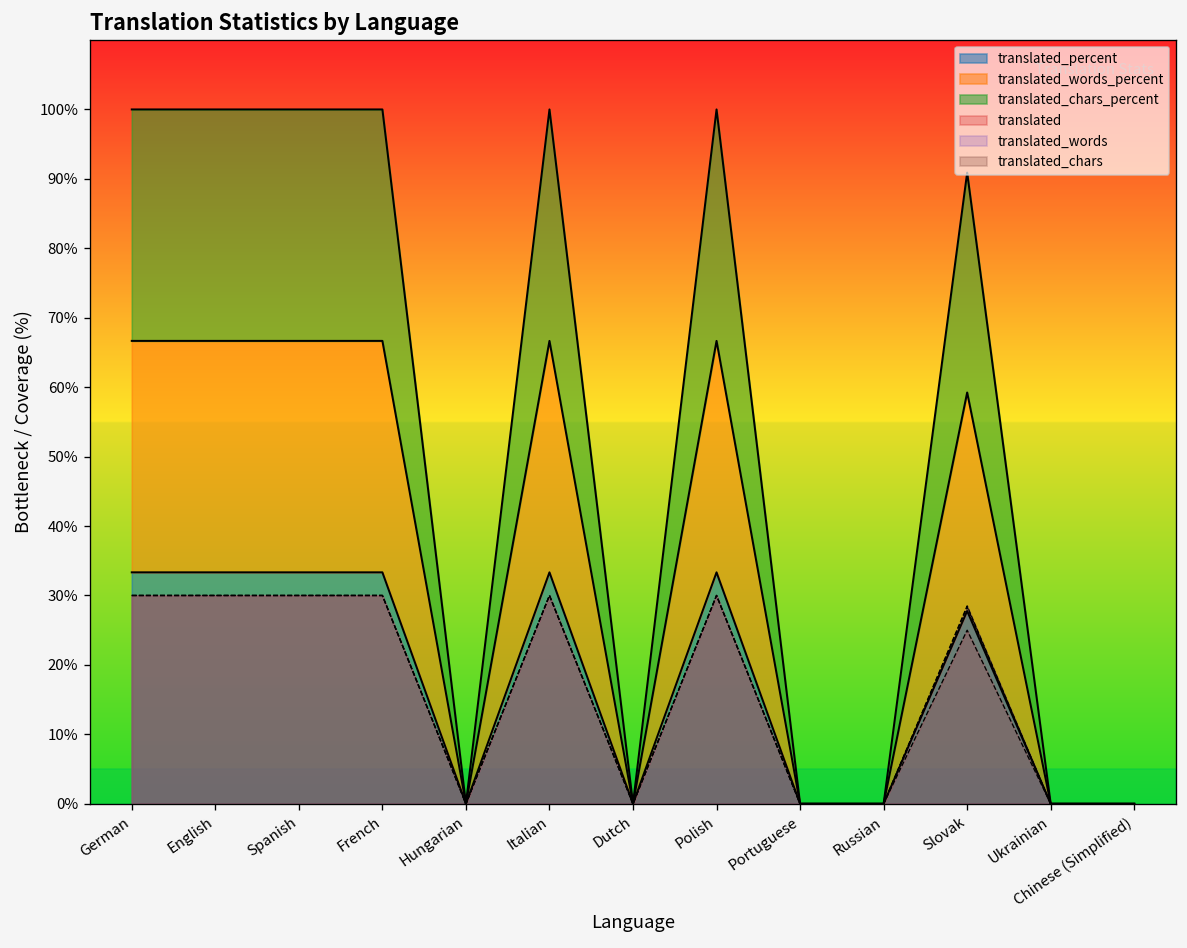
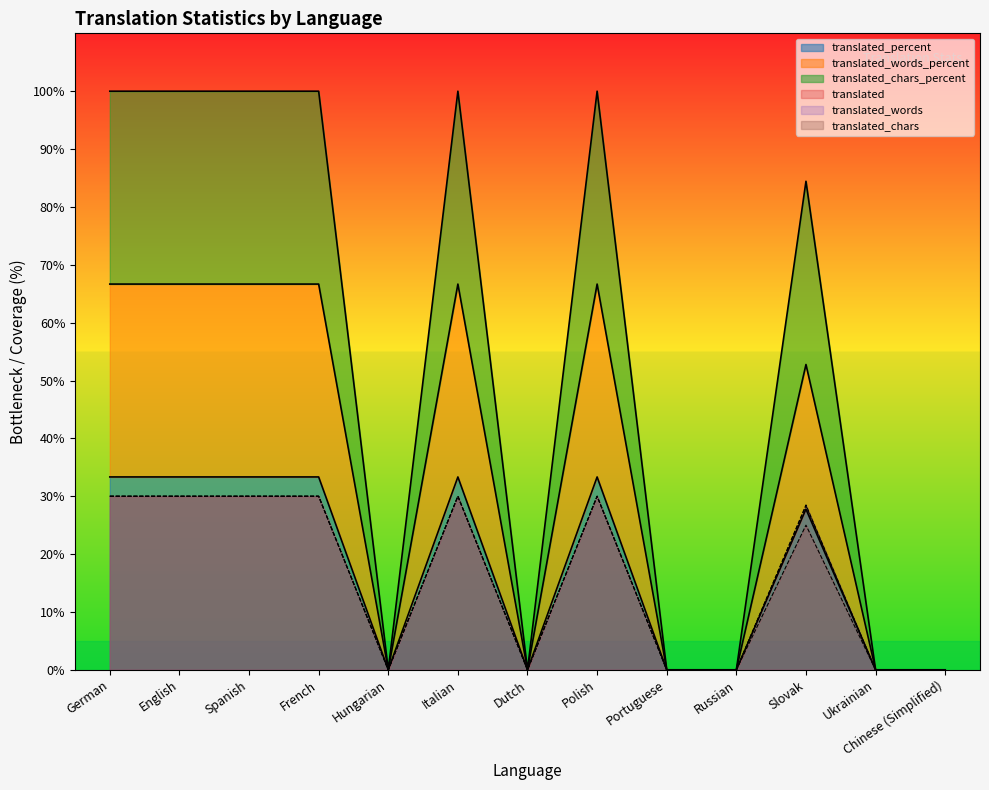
  {
    "translated_percent": {
      "German": "33%",
      "English": "33%",
      "Spanish": "33%",
      "French": "33%",
      "Italian": "33%",
      "Polish": "33%",
      "Slovak": "28%"
    },
    "translated_words_percent": {
      "German": "33%",
      "English": "33%",
      "Spanish": "33%",
      "French": "33%",
      "Italian": "33%",
      "Polish": "33%",
-     "Slovak": "31%"
+     "Slovak": "25%"
    },
    "translated_chars_percent": {
      "German": "100%",
      "English": "100%",
      "Spanish": "100%",
      "French": "100%",
      "Italian": "100%",
      "Polish": "100%"
    }
  }
